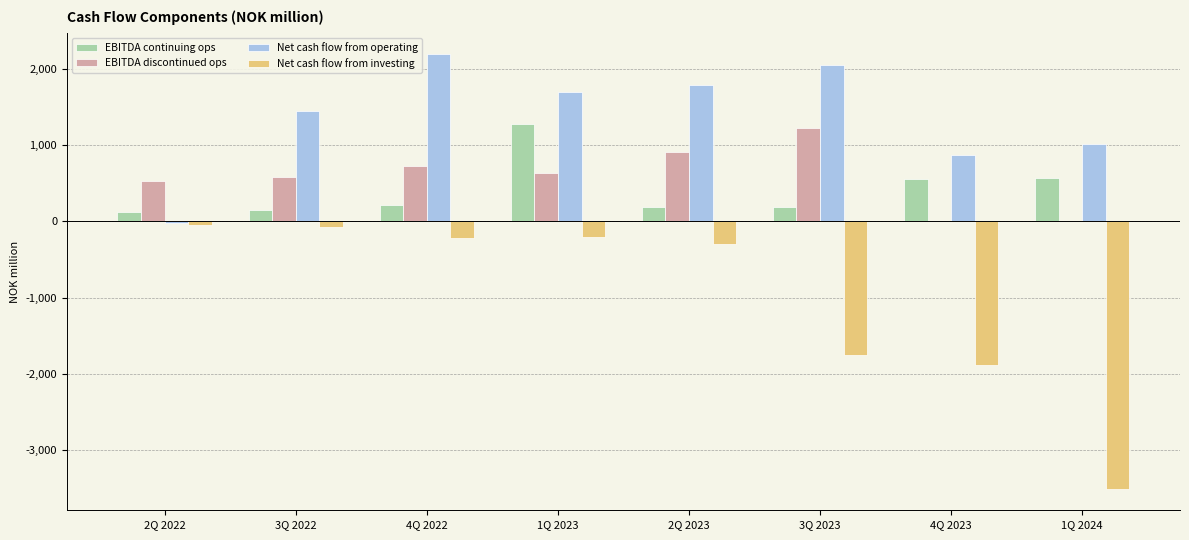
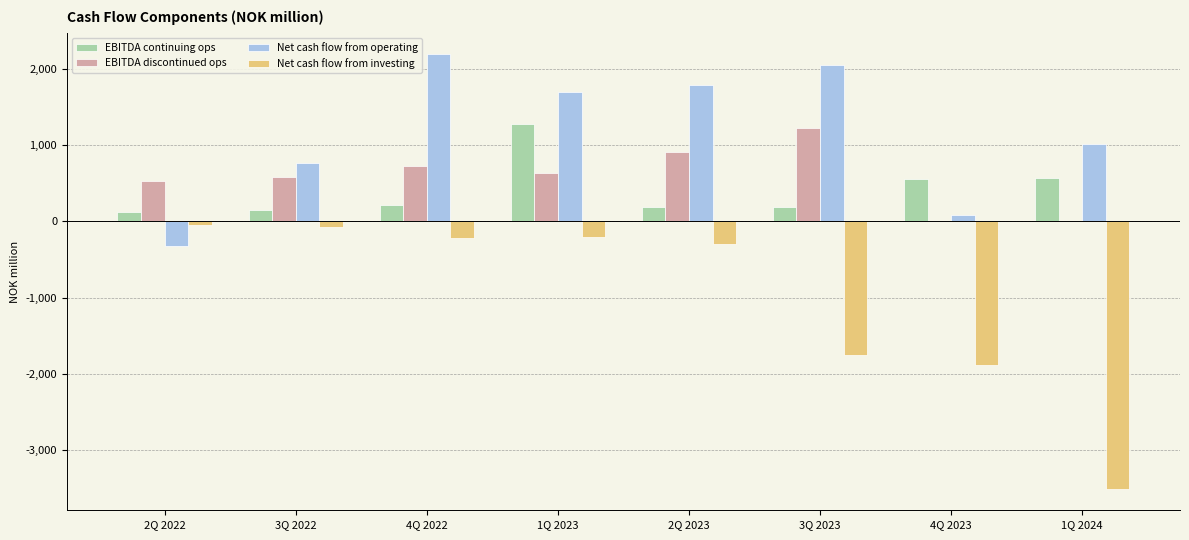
  {
    "EBITDA continuing ops": {
      "2Q 2022": "100",
      "3Q 2022": "200",
      "4Q 2022": "200",
      "1Q 2023": "1,300",
      "2Q 2023": "200",
      "3Q 2023": "200",
      "4Q 2023": "600",
      "1Q 2024": "600"
    },
    "Net cash flow from operating": {
-     "2Q 2022": "0",
-     "3Q 2022": "1,500",
+     "2Q 2022": "-300",
+     "3Q 2022": "800",
      "4Q 2022": "2,200",
      "1Q 2023": "1,700",
      "2Q 2023": "1,800",
      "3Q 2023": "2,100",
-     "4Q 2023": "900",
+     "4Q 2023": "100",
      "1Q 2024": "1,000"
    }
  }
